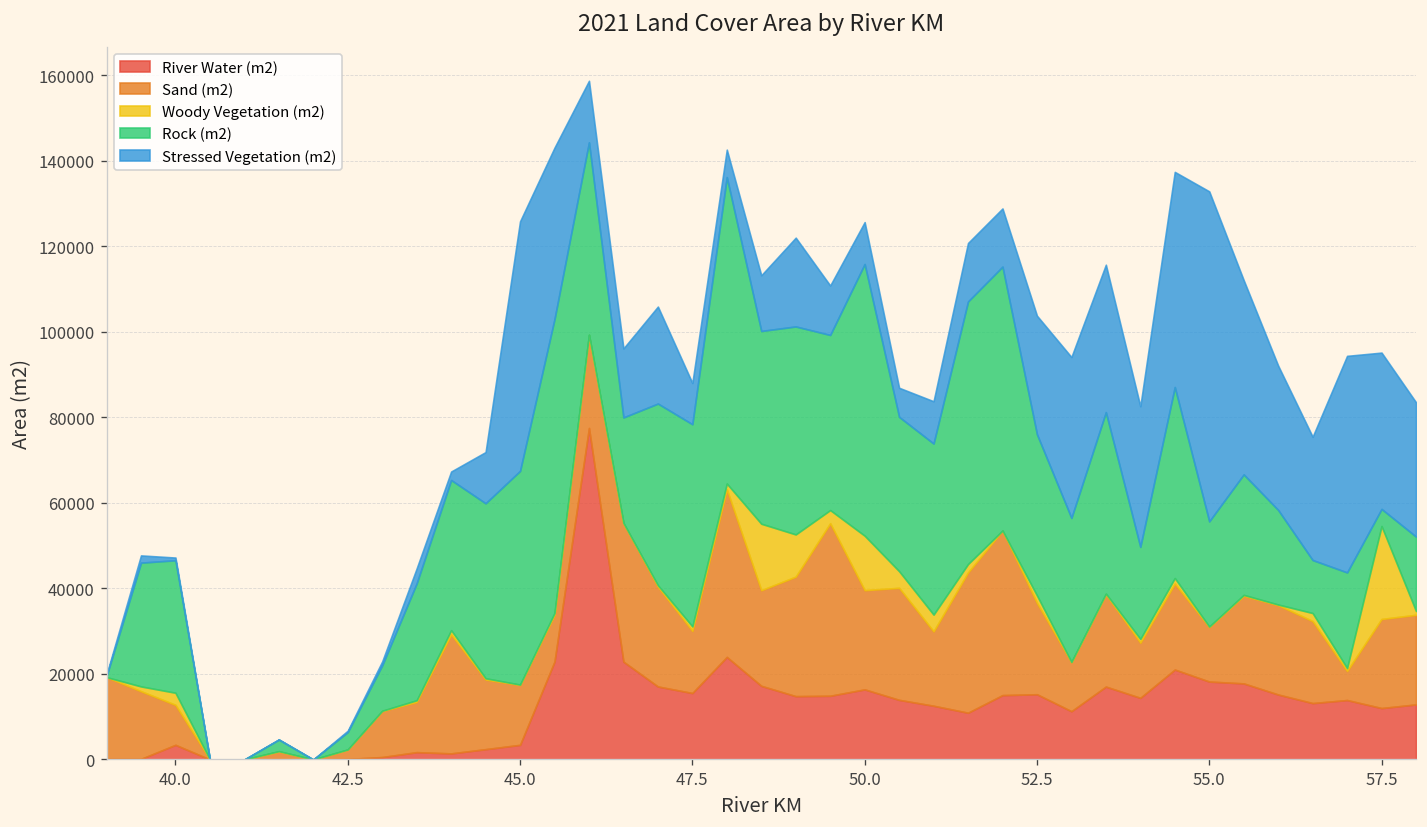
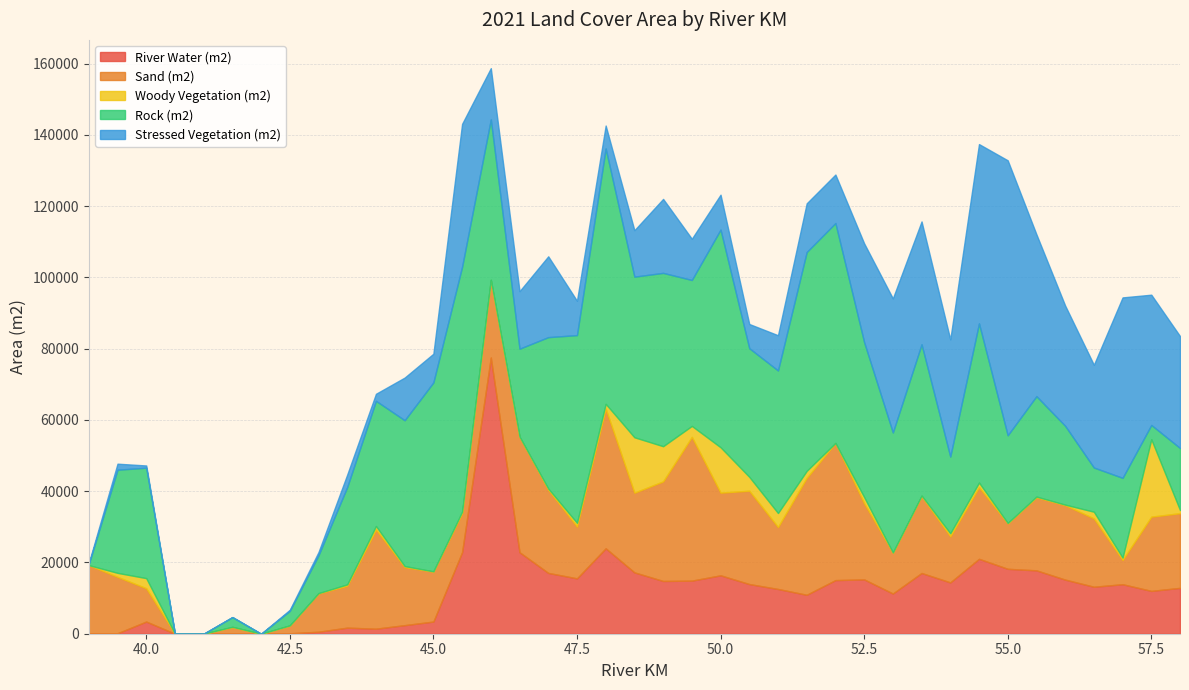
  {
    "Woody Vegetation (m2)": {
      "40.0": 3000,
      "47.5": 1000,
      "50.0": 13000,
      "52.5": 2000,
      "57.5": 22000
    },
    "Rock (m2)": {
-     "45.0": 50000,
-     "47.5": 47000,
-     "50.0": 64000,
-     "52.5": 38000,
+     "45.0": 53000,
+     "47.5": 53000,
+     "50.0": 61000,
+     "52.5": 43000,
      "55.0": 25000,
      "57.5": 4000
    },
    "Stressed Vegetation (m2)": {
-     "45.0": 58000,
+     "45.0": 8000,
      "47.5": 10000,
      "50.0": 10000,
      "52.5": 28000,
      "55.0": 77000,
      "57.5": 37000
    }
  }
